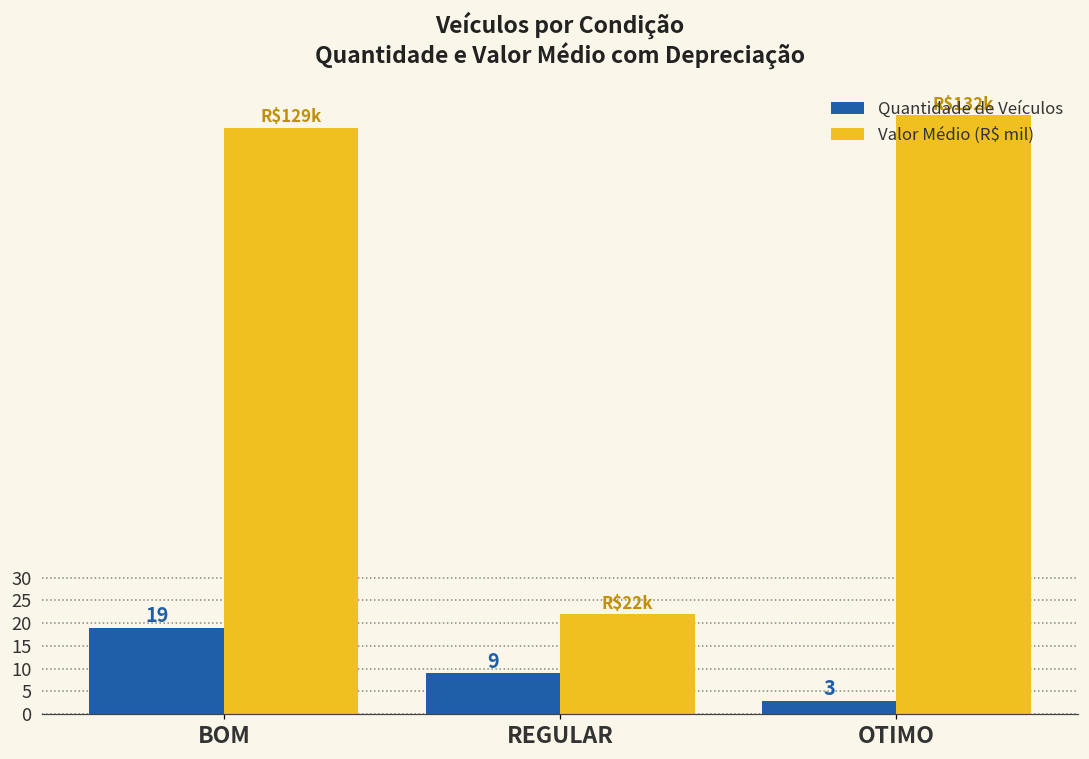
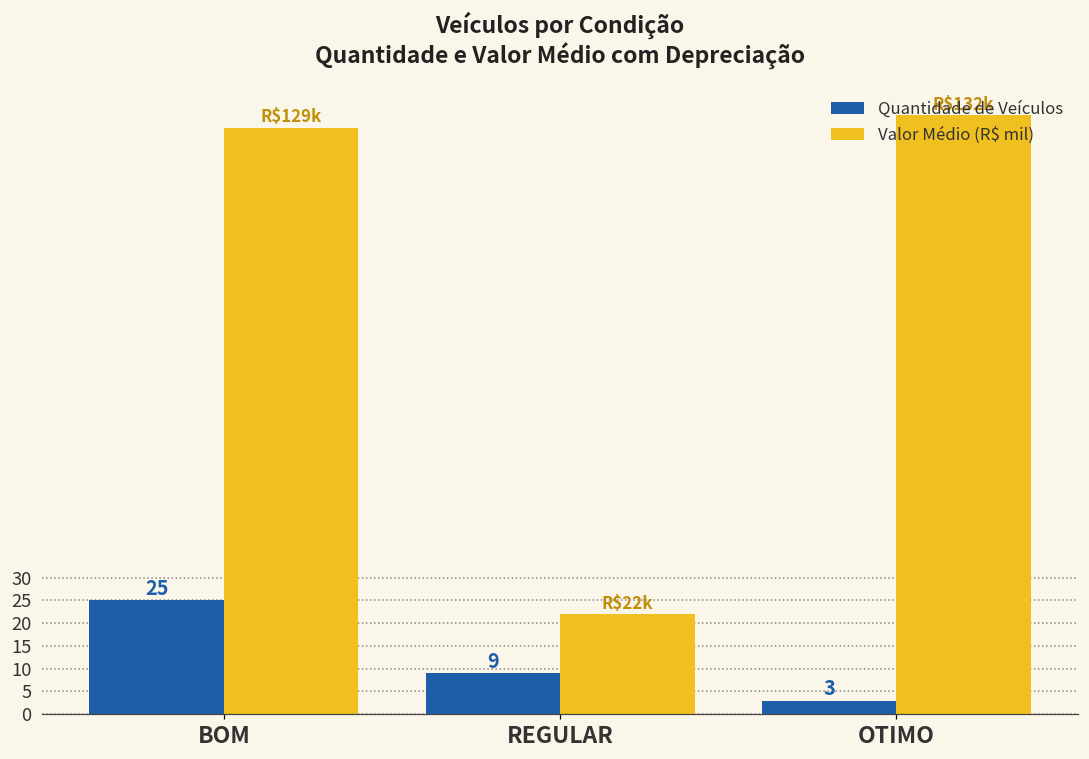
  {
    "Quantidade de Veículos": {
-     "BOM": "19",
+     "BOM": "25",
      "REGULAR": "9",
      "OTIMO": "3"
    },
    "Valor Médio (R$ mil)": {
      "BOM": "$129k",
      "REGULAR": "$22k",
      "OTIMO": "$132k"
    }
  }
